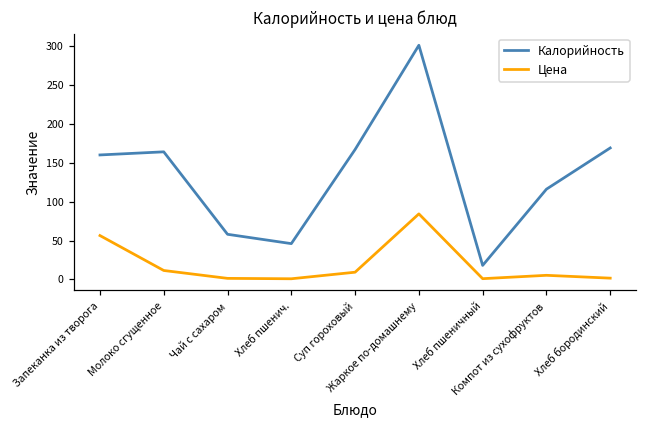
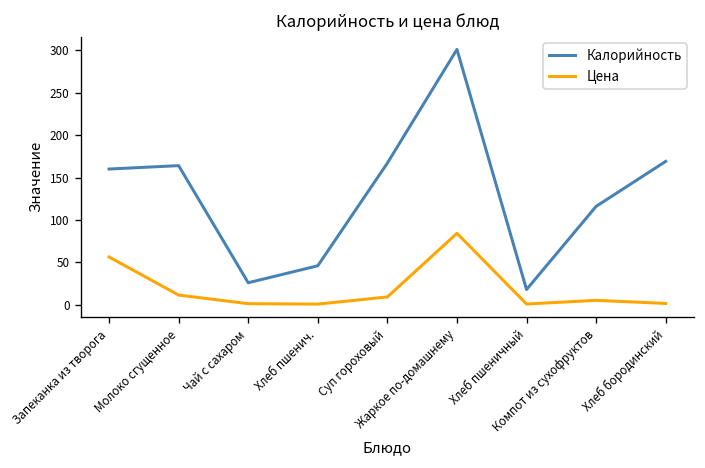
  {
    "Калорийность": {
      "Запеканка из творога": 160,
      "Молоко сгущенное": 160,
-     "Чай с сахаром": 60,
+     "Чай с сахаром": 30,
      "Хлеб пшенич.": 50,
      "Суп гороховый": 170,
      "Жаркое по-домашнему": 300,
      "Хлеб пшеничный": 20,
      "Компот из сухофруктов": 120,
      "Хлеб бородинский": 170
    },
    "Цена": {
      "Запеканка из творога": 60,
      "Молоко сгущенное": 10,
      "Чай с сахаром": 0,
      "Хлеб пшенич.": 0,
      "Суп гороховый": 10,
      "Жаркое по-домашнему": 80,
      "Хлеб пшеничный": 0,
      "Компот из сухофруктов": 10,
      "Хлеб бородинский": 0
    }
  }
